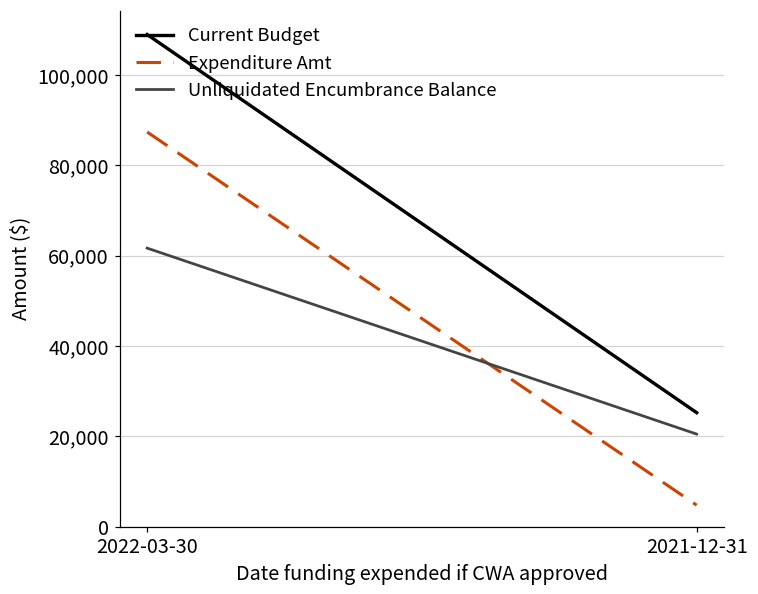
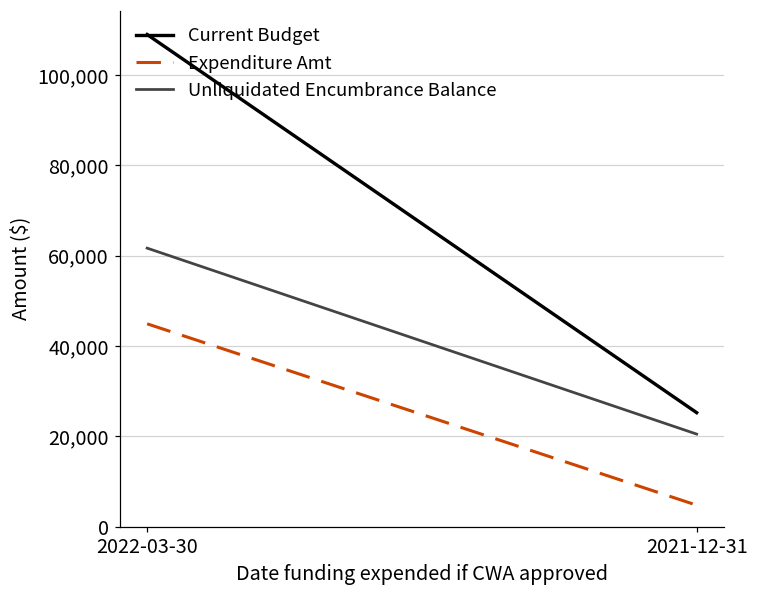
  {
    "Current Budget": {
      "2022-03-30": "109,000",
      "2021-12-31": "25,000"
    },
    "Expenditure Amt": {
-     "2022-03-30": "87,000",
+     "2022-03-30": "45,000",
      "2021-12-31": "5,000"
    },
    "Unliquidated Encumbrance Balance": {
      "2022-03-30": "62,000",
      "2021-12-31": "20,000"
    }
  }
